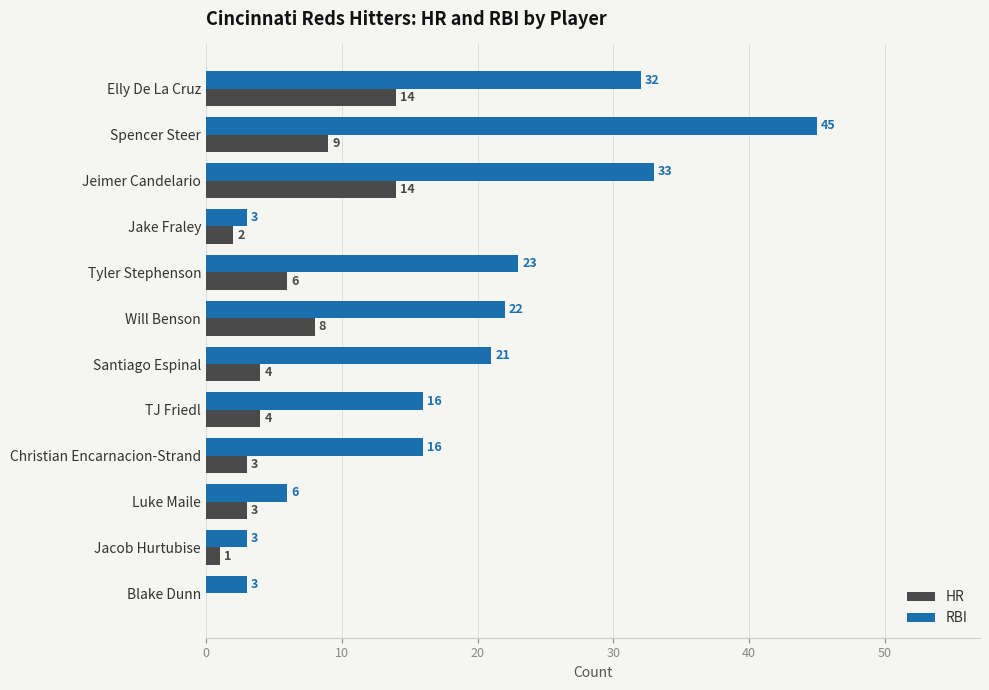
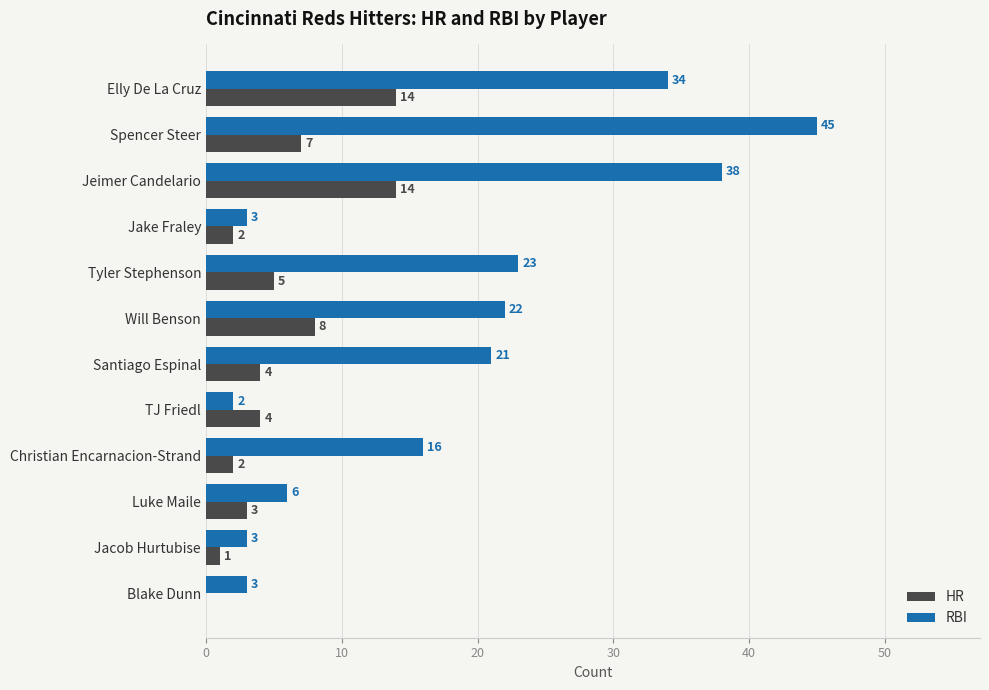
  {
    "HR": {
      "Elly De La Cruz": 14,
-     "Spencer Steer": 9,
+     "Spencer Steer": 7,
      "Jeimer Candelario": 14,
      "Jake Fraley": 2,
-     "Tyler Stephenson": 6,
+     "Tyler Stephenson": 5,
      "Will Benson": 8,
      "Santiago Espinal": 4,
      "TJ Friedl": 4,
-     "Christian Encarnacion-Strand": 3,
+     "Christian Encarnacion-Strand": 2,
      "Luke Maile": 3,
      "Jacob Hurtubise": 1
    },
    "RBI": {
-     "Elly De La Cruz": 32,
+     "Elly De La Cruz": 34,
      "Spencer Steer": 45,
-     "Jeimer Candelario": 33,
+     "Jeimer Candelario": 38,
      "Jake Fraley": 3,
      "Tyler Stephenson": 23,
      "Will Benson": 22,
      "Santiago Espinal": 21,
-     "TJ Friedl": 16,
+     "TJ Friedl": 2,
      "Christian Encarnacion-Strand": 16,
      "Luke Maile": 6,
      "Jacob Hurtubise": 3,
      "Blake Dunn": 3
    }
  }
